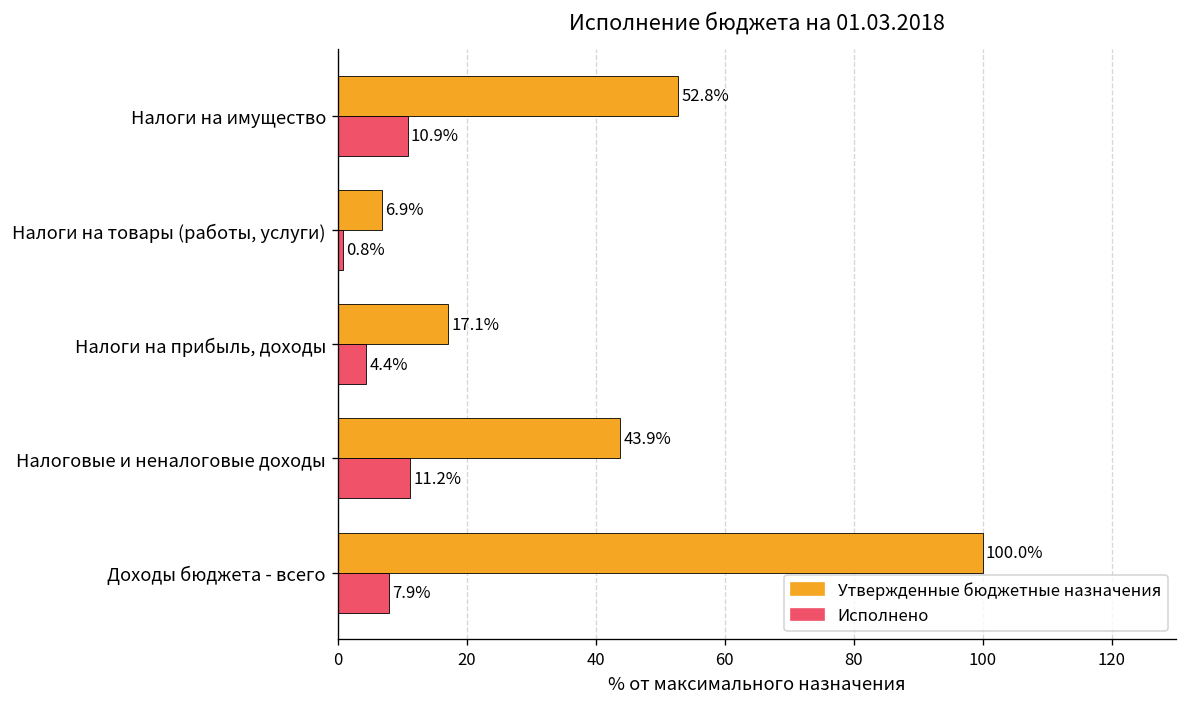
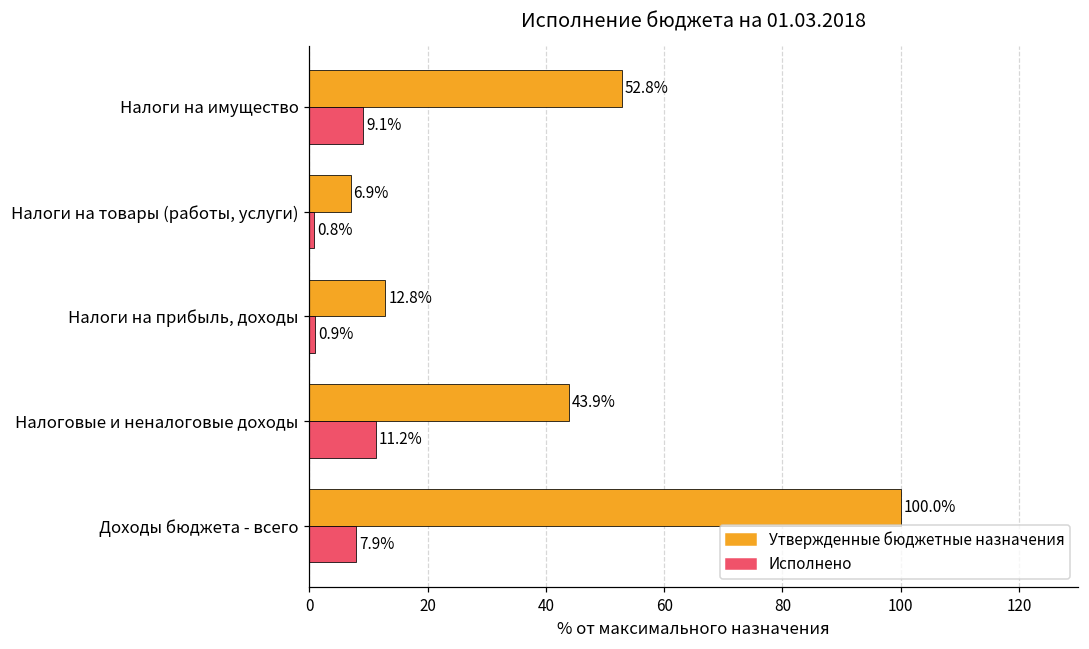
  {
    "Утвержденные бюджетные назначения": {
      "Налоги на имущество": "52.8%",
      "Налоги на товары (работы, услуги)": "6.9%",
-     "Налоги на прибыль, доходы": "17.1%",
+     "Налоги на прибыль, доходы": "12.8%",
      "Налоговые и неналоговые доходы": "43.9%",
      "Доходы бюджета - всего": "100.0%"
    },
    "Исполнено": {
-     "Налоги на имущество": "10.9%",
+     "Налоги на имущество": "9.1%",
      "Налоги на товары (работы, услуги)": "0.8%",
-     "Налоги на прибыль, доходы": "4.4%",
+     "Налоги на прибыль, доходы": "0.9%",
      "Налоговые и неналоговые доходы": "11.2%",
      "Доходы бюджета - всего": "7.9%"
    }
  }
